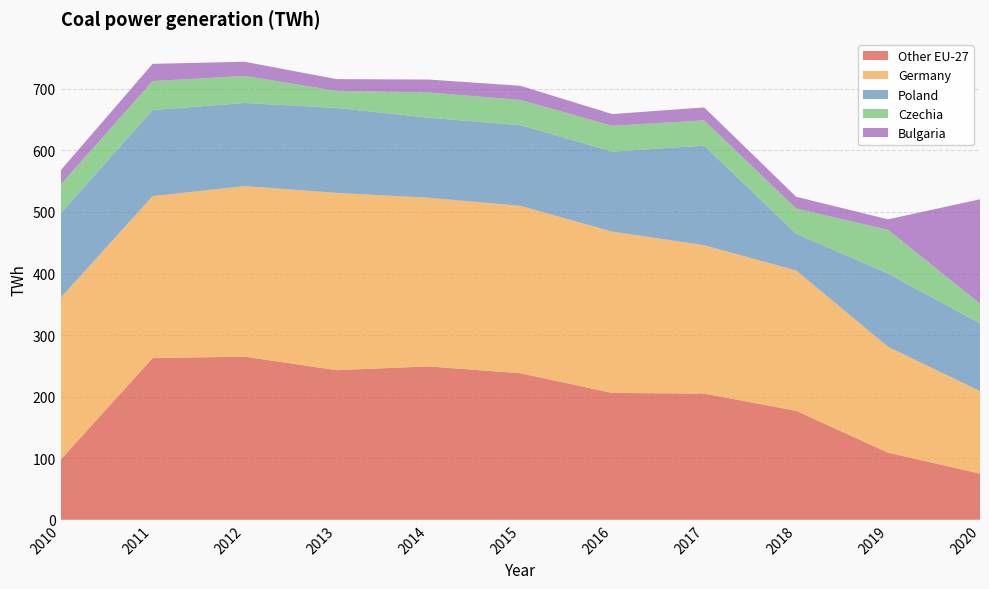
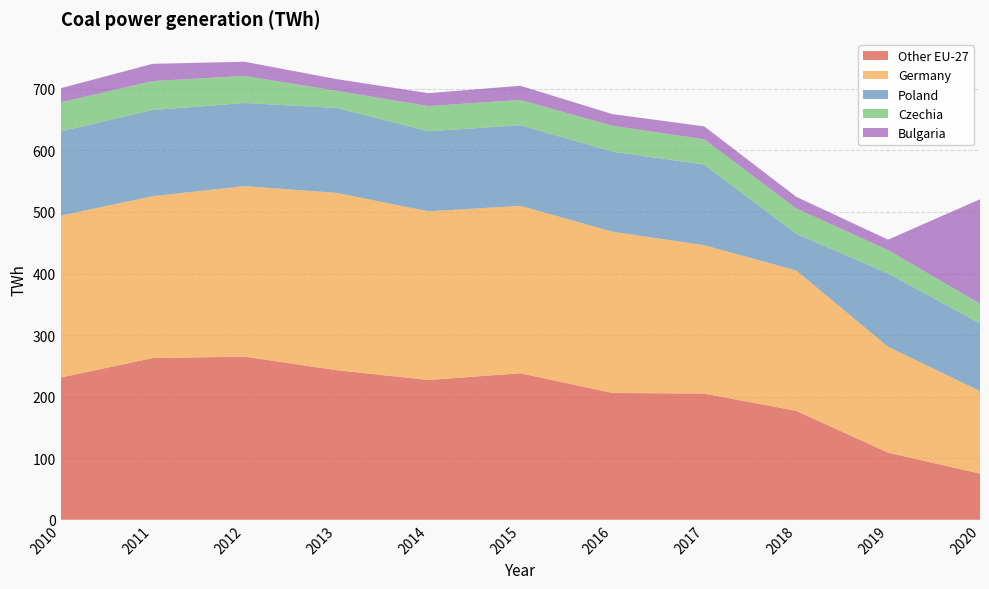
  {
    "Other EU-27": {
-     "2010": 100,
+     "2010": 230,
      "2011": 260,
      "2012": 270,
      "2013": 240,
-     "2014": 250,
+     "2014": 230,
      "2015": 240,
      "2016": 210,
      "2017": 210,
      "2018": 180,
      "2019": 110,
      "2020": 80
    },
    "Germany": {
      "2010": 260,
      "2011": 260,
      "2012": 280,
      "2013": 290,
      "2014": 270,
      "2015": 270,
      "2016": 260,
      "2017": 240,
      "2018": 230,
      "2019": 170,
      "2020": 130
    },
    "Poland": {
      "2010": 140,
      "2011": 140,
      "2012": 140,
      "2013": 140,
      "2014": 130,
      "2015": 130,
      "2016": 130,
-     "2017": 160,
+     "2017": 130,
      "2018": 60,
      "2019": 120,
      "2020": 110
    },
    "Czechia": {
      "2010": 50,
      "2011": 50,
      "2012": 40,
      "2013": 30,
      "2014": 40,
      "2015": 40,
      "2016": 40,
      "2017": 40,
      "2018": 40,
-     "2019": 70,
+     "2019": 40,
      "2020": 30
    },
    "Bulgaria": {
      "2010": 20,
      "2011": 30,
      "2012": 20,
      "2013": 20,
      "2014": 20,
      "2015": 20,
      "2016": 20,
      "2017": 20,
      "2018": 20,
      "2019": 20,
      "2020": 170
    }
  }
